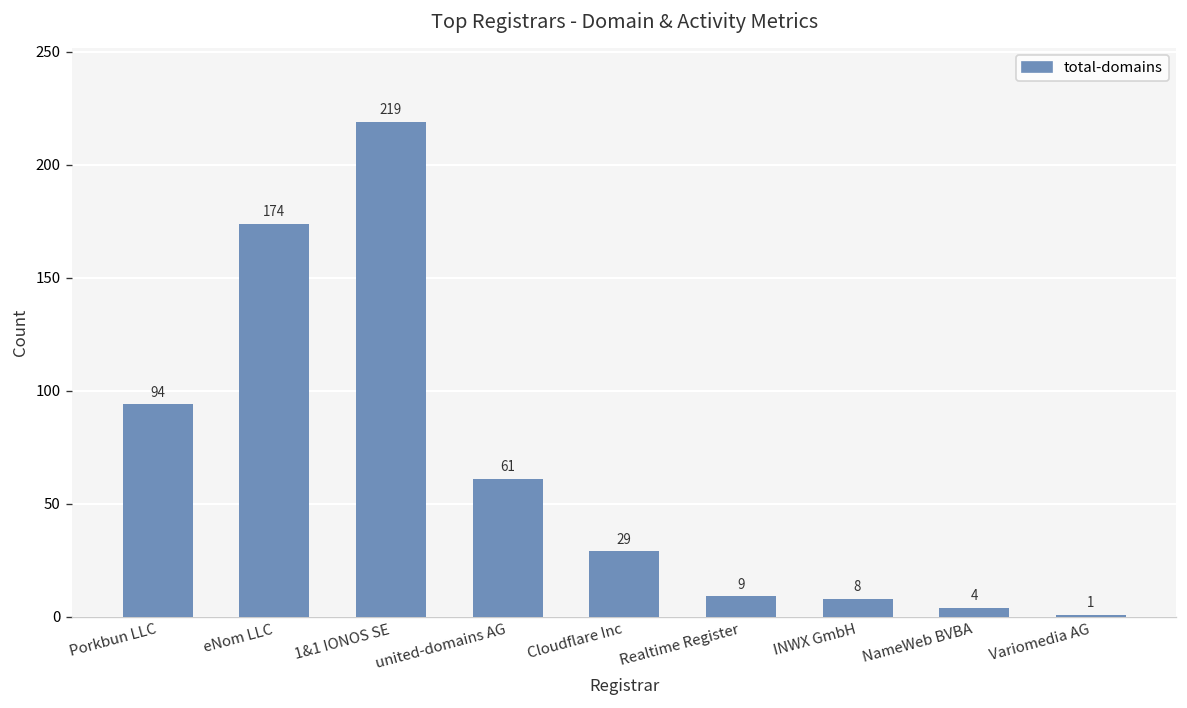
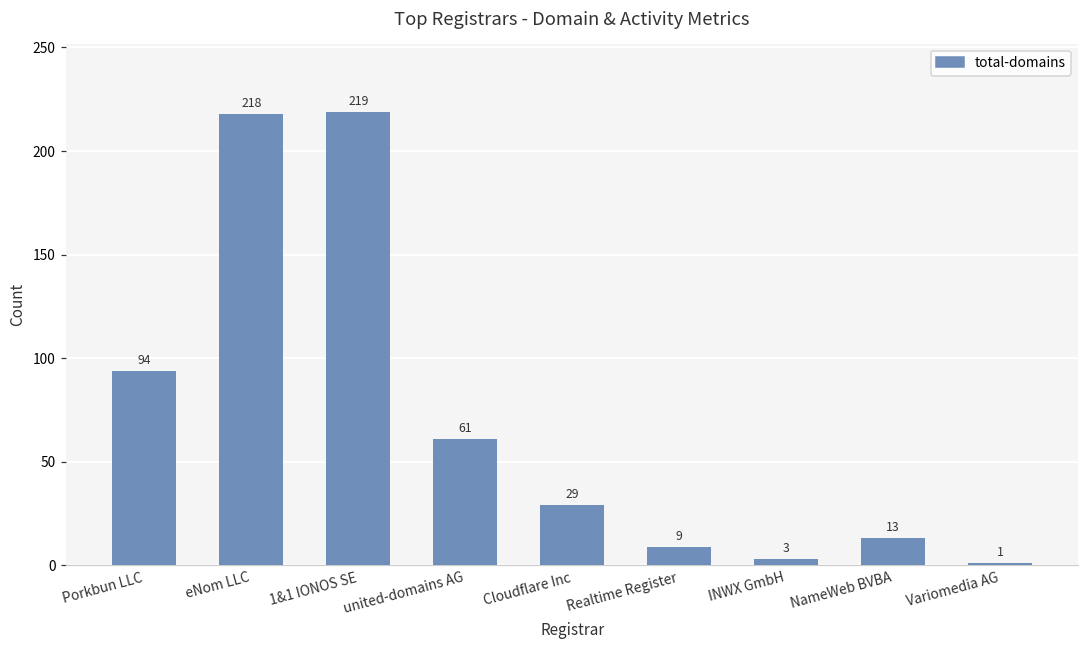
  {
    "Porkbun LLC": 94,
-   "eNom LLC": 174,
+   "eNom LLC": 218,
    "1&1 IONOS SE": 219,
    "united-domains AG": 61,
    "Cloudflare Inc": 29,
    "Realtime Register": 9,
-   "INWX GmbH": 8,
-   "NameWeb BVBA": 4,
+   "INWX GmbH": 3,
+   "NameWeb BVBA": 13,
    "Variomedia AG": 1
  }
